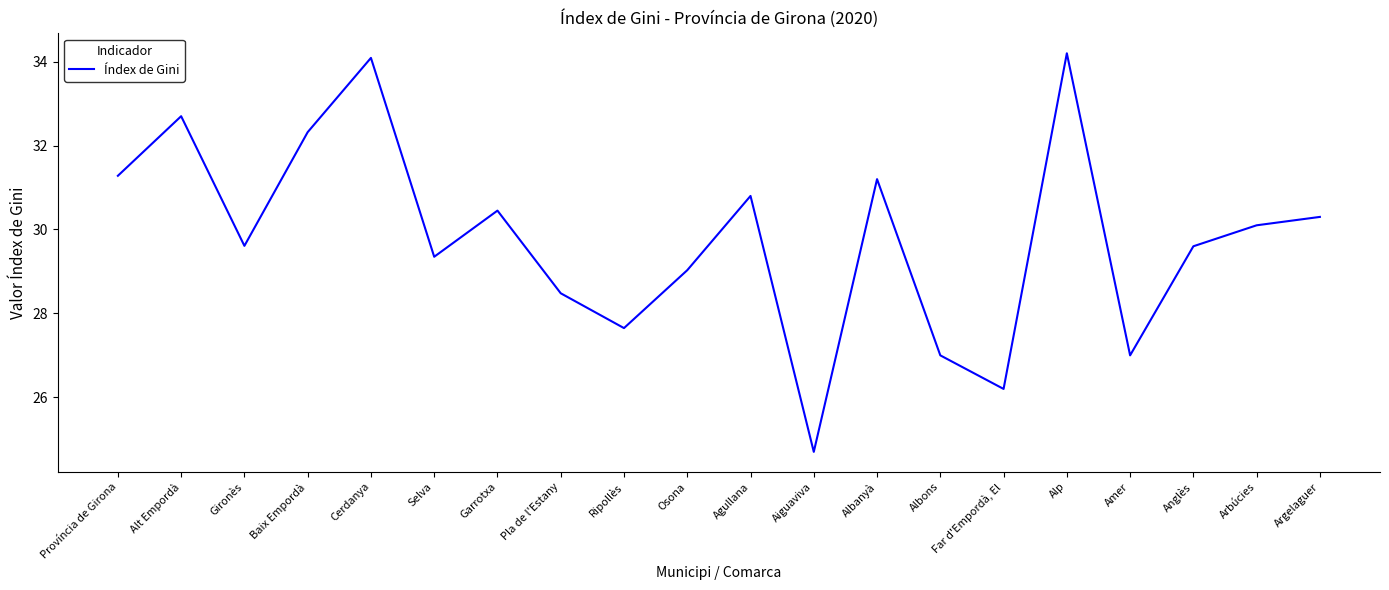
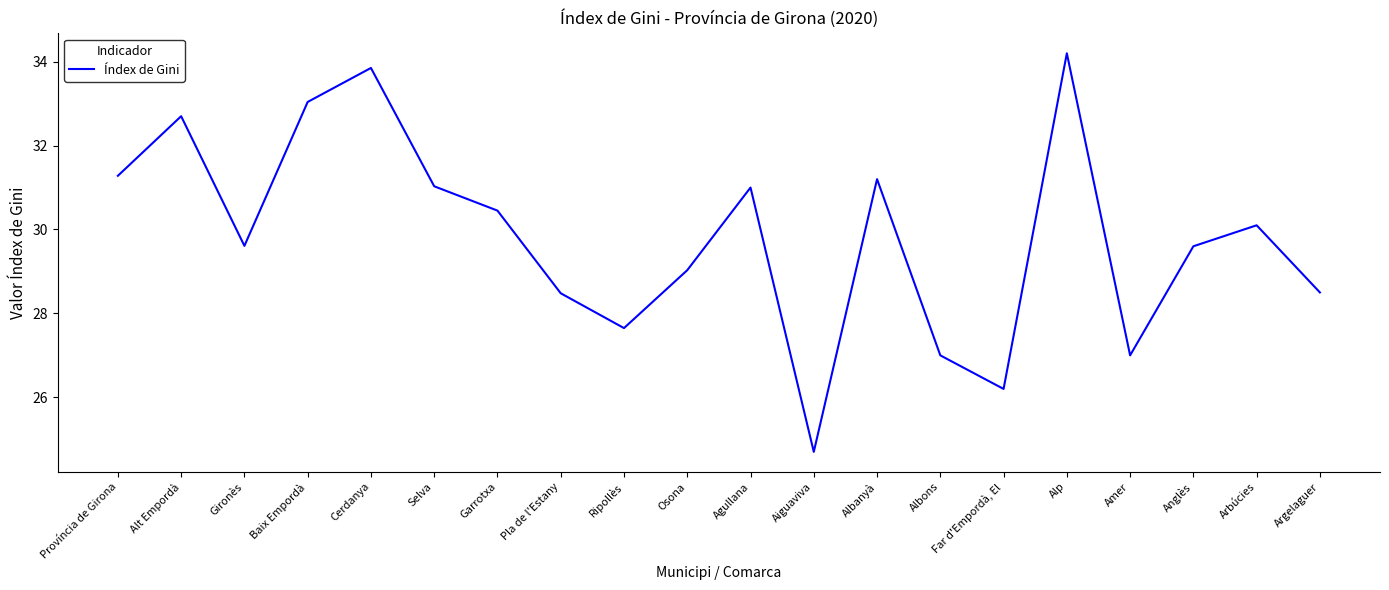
  {
    "Província de Girona": 31.3,
    "Alt Empordà": 32.7,
    "Gironès": 29.6,
-   "Baix Empordà": 32.3,
-   "Cerdanya": 34.1,
-   "Selva": 29.4,
+   "Baix Empordà": 33.0,
+   "Cerdanya": 33.9,
+   "Selva": 31.0,
    "Garrotxa": 30.5,
    "Pla de l'Estany": 28.5,
    "Ripollès": 27.7,
    "Osona": 29.0,
-   "Agullana": 30.8,
+   "Agullana": 31.0,
    "Aiguaviva": 24.7,
    "Albanyà": 31.2,
    "Albons": 27.0,
    "Far d'Empordà, El": 26.2,
    "Alp": 34.2,
    "Amer": 27.0,
    "Anglès": 29.6,
    "Arbúcies": 30.1,
-   "Argelaguer": 30.3
+   "Argelaguer": 28.5
  }
